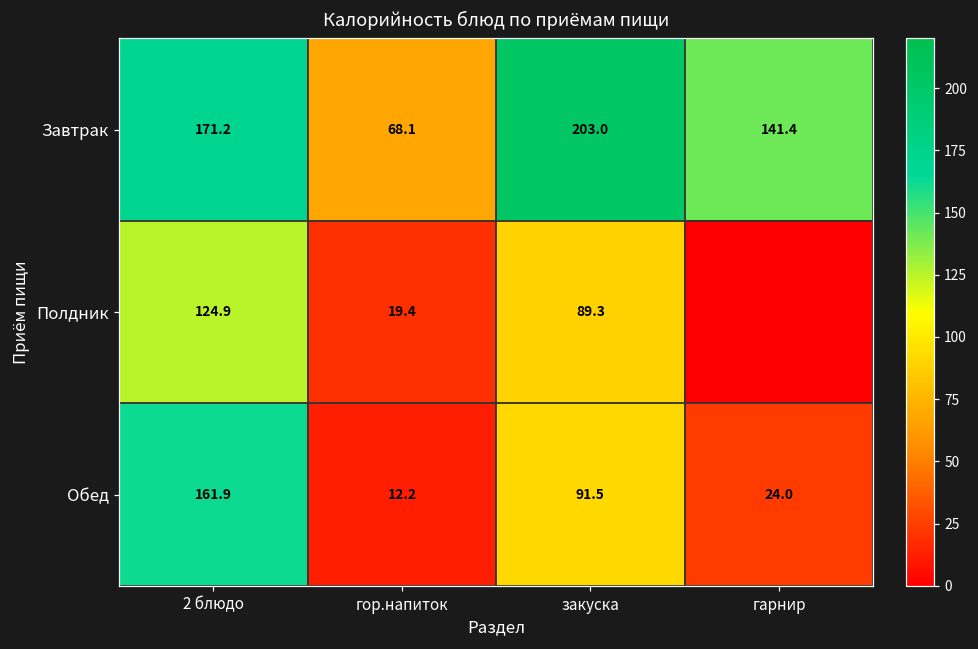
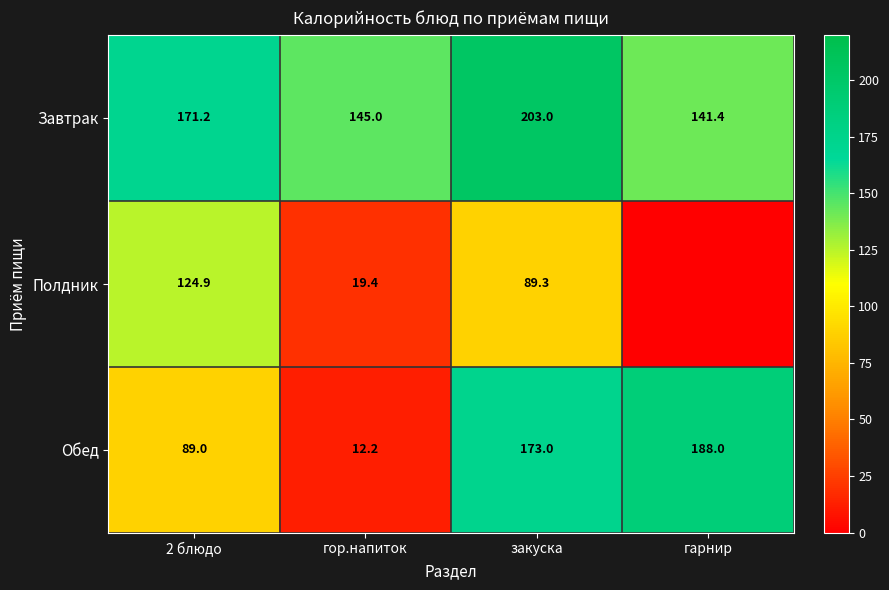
  {
    "Завтрак": {
      "2 блюдо": 171.2,
-     "гор.напиток": 68.1,
+     "гор.напиток": 145.0,
      "закуска": 203.0,
      "гарнир": 141.4
    },
    "Полдник": {
      "2 блюдо": 124.9,
      "гор.напиток": 19.4,
      "закуска": 89.3
    },
    "Обед": {
-     "2 блюдо": 161.9,
+     "2 блюдо": 89.0,
      "гор.напиток": 12.2,
-     "закуска": 91.5,
-     "гарнир": 24.0
+     "закуска": 173.0,
+     "гарнир": 188.0
    }
  }
